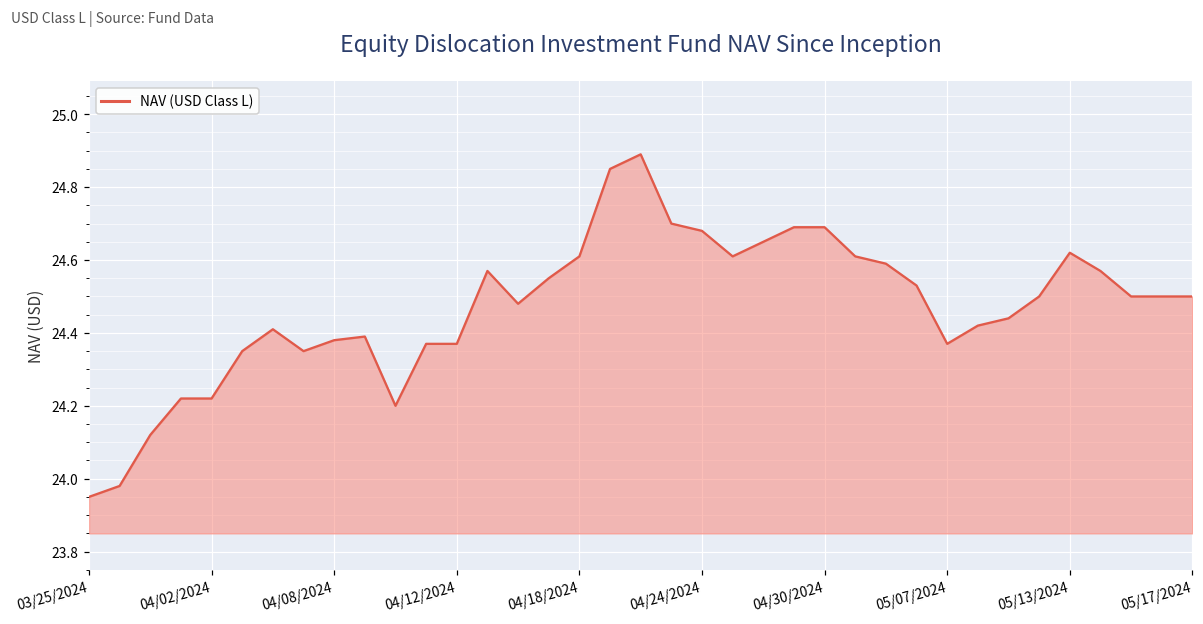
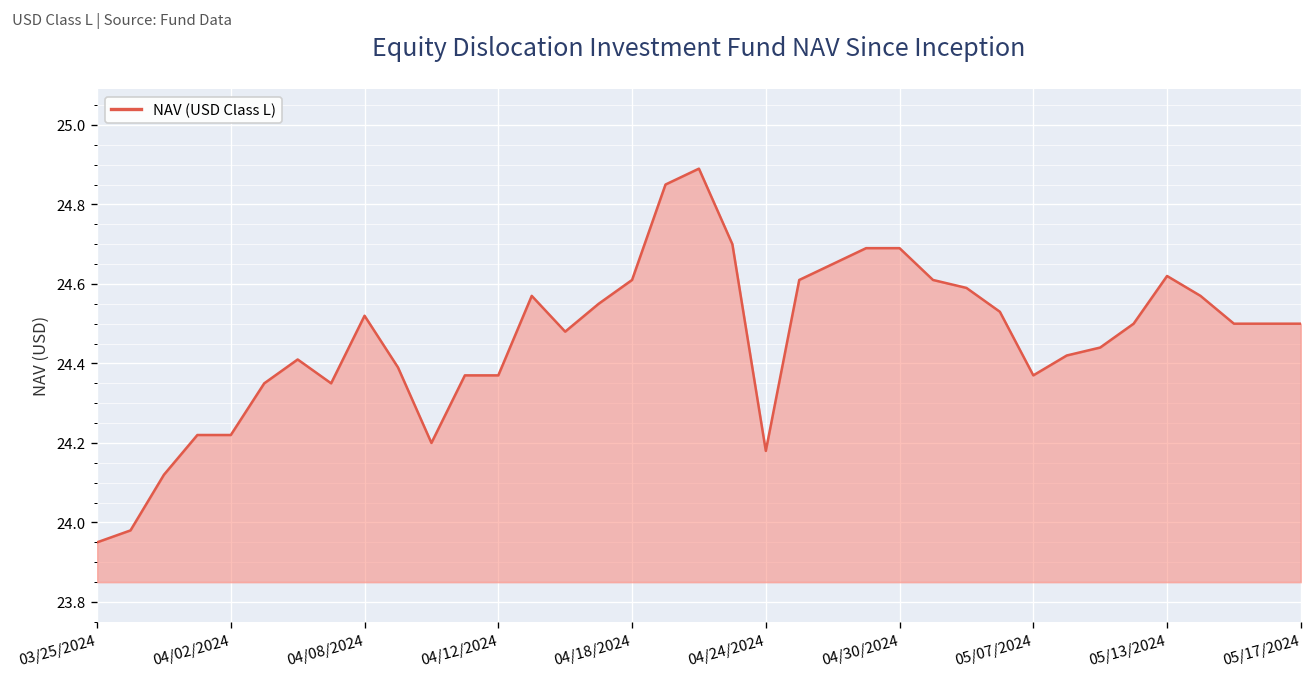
  {
    "03/25/2024": 23.95,
    "04/02/2024": 24.22,
-   "04/08/2024": 24.38,
+   "04/08/2024": 24.52,
    "04/12/2024": 24.37,
    "04/18/2024": 24.61,
-   "04/24/2024": 24.68,
+   "04/24/2024": 24.18,
    "04/30/2024": 24.69,
    "05/07/2024": 24.37,
    "05/13/2024": 24.62,
    "05/17/2024": 24.50
  }
